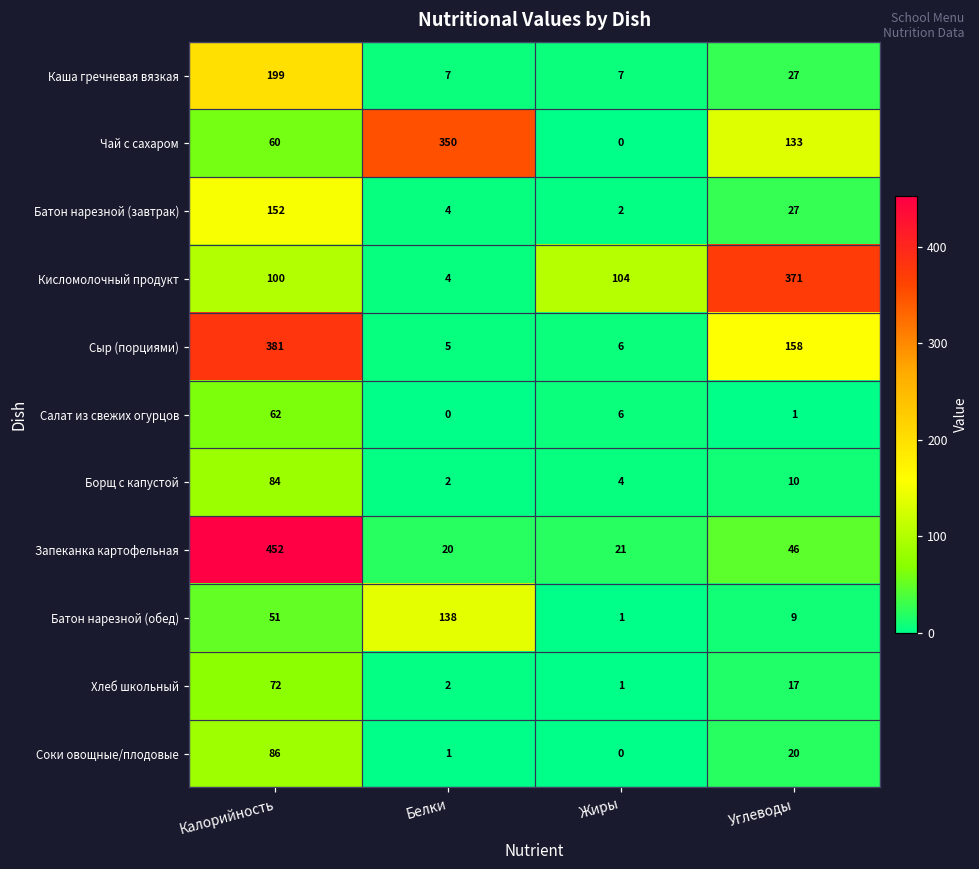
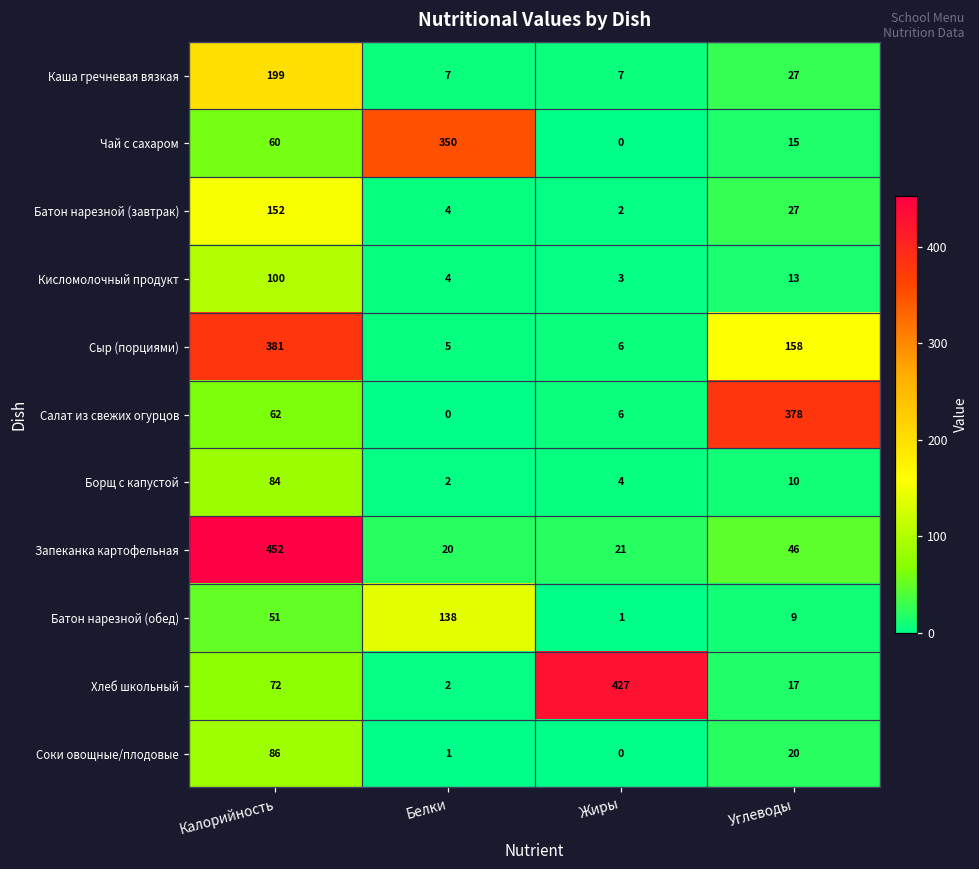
  {
    "Каша гречневая вязкая": {
      "Калорийность": 199,
      "Белки": 7,
      "Жиры": 7,
      "Углеводы": 27
    },
    "Чай с сахаром": {
      "Калорийность": 60,
      "Белки": 350,
      "Жиры": 0,
-     "Углеводы": 133
+     "Углеводы": 15
    },
    "Батон нарезной (завтрак)": {
      "Калорийность": 152,
      "Белки": 4,
      "Жиры": 2,
      "Углеводы": 27
    },
    "Кисломолочный продукт": {
      "Калорийность": 100,
      "Белки": 4,
-     "Жиры": 104,
-     "Углеводы": 371
+     "Жиры": 3,
+     "Углеводы": 13
    },
    "Сыр (порциями)": {
      "Калорийность": 381,
      "Белки": 5,
      "Жиры": 6,
      "Углеводы": 158
    },
    "Салат из свежих огурцов": {
      "Калорийность": 62,
      "Белки": 0,
      "Жиры": 6,
-     "Углеводы": 1
+     "Углеводы": 378
    },
    "Борщ с капустой": {
      "Калорийность": 84,
      "Белки": 2,
      "Жиры": 4,
      "Углеводы": 10
    },
    "Запеканка картофельная": {
      "Калорийность": 452,
      "Белки": 20,
      "Жиры": 21,
      "Углеводы": 46
    },
    "Батон нарезной (обед)": {
      "Калорийность": 51,
      "Белки": 138,
      "Жиры": 1,
      "Углеводы": 9
    },
    "Хлеб школьный": {
      "Калорийность": 72,
      "Белки": 2,
-     "Жиры": 1,
+     "Жиры": 427,
      "Углеводы": 17
    },
    "Соки овощные/плодовые": {
      "Калорийность": 86,
      "Белки": 1,
      "Жиры": 0,
      "Углеводы": 20
    }
  }
